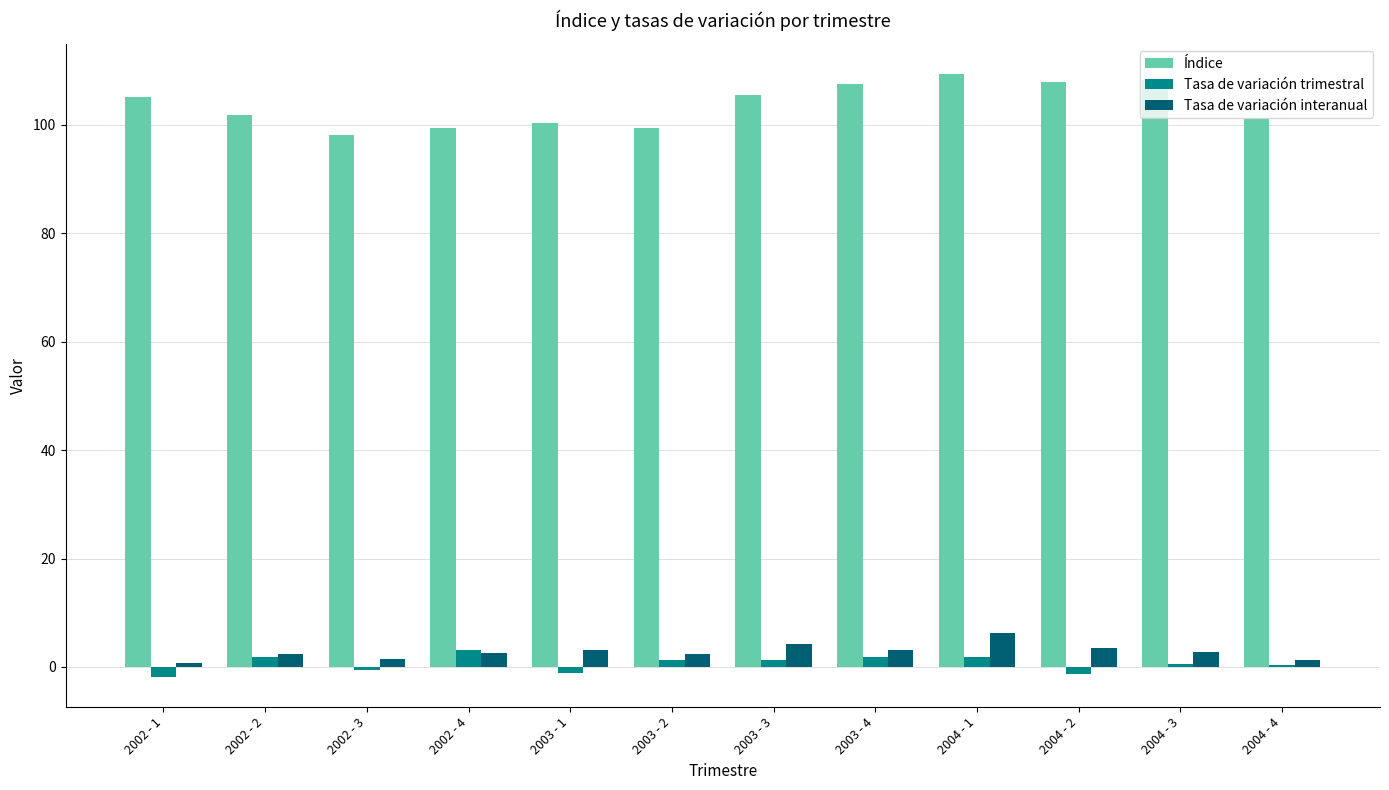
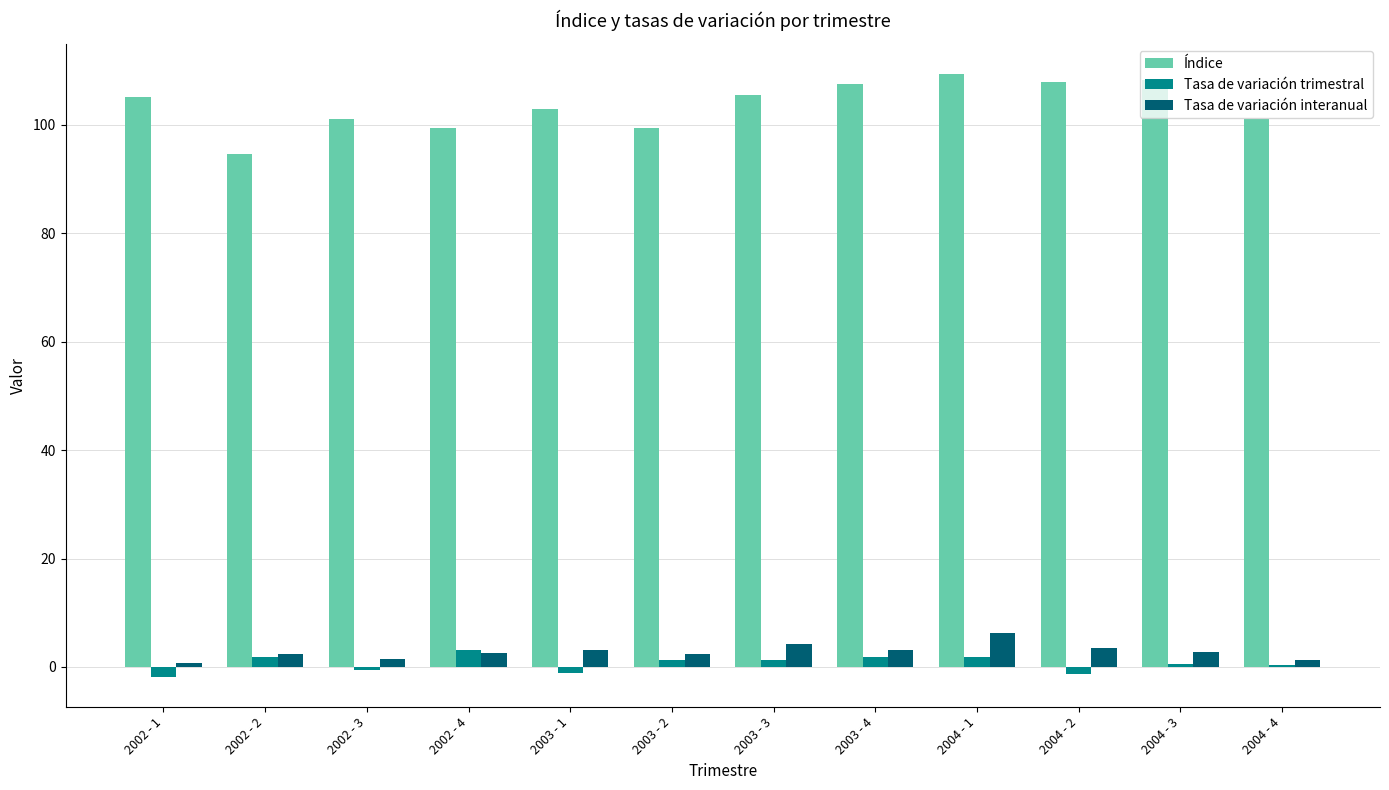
  {
    "Índice": {
      "2002 - 1": 105,
-     "2002 - 2": 102,
-     "2002 - 3": 98,
+     "2002 - 2": 95,
+     "2002 - 3": 101,
      "2002 - 4": 99,
-     "2003 - 1": 100,
+     "2003 - 1": 103,
      "2003 - 2": 99,
      "2003 - 3": 105,
      "2003 - 4": 107,
      "2004 - 1": 109,
      "2004 - 2": 108,
      "2004 - 4": 101
    }
  }
